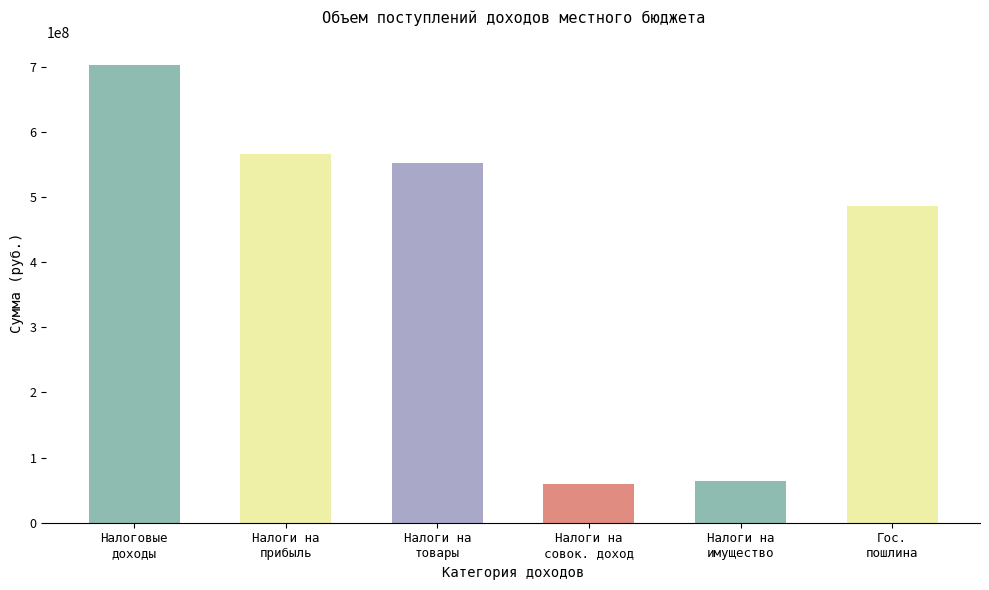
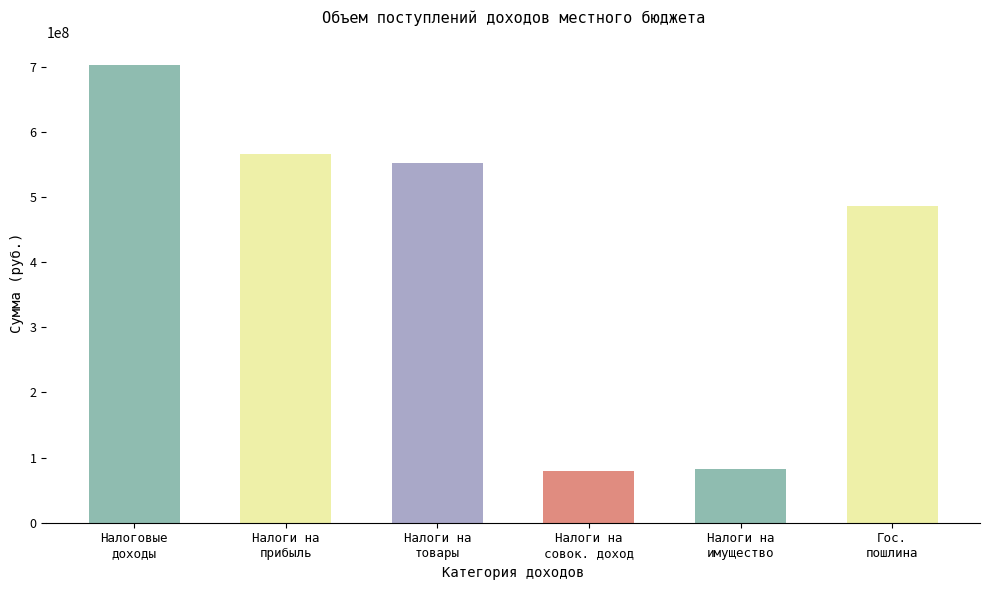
  {
    "Налоговые доходы": 700000000,
    "Налоги на прибыль": 570000000,
    "Налоги на товары": 550000000,
-   "Налоги на совок. доход": 60000000,
-   "Налоги на имущество": 60000000,
+   "Налоги на совок. доход": 80000000,
+   "Налоги на имущество": 80000000,
    "Гос. пошлина": 490000000
  }
